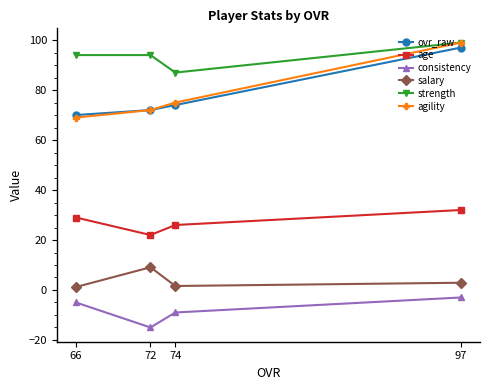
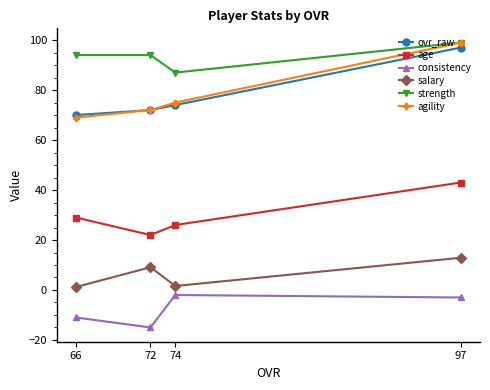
  {
    "ovr_raw": {
      "97": 97
    },
    "age": {
      "66": 29,
      "72": 22,
      "74": 26,
-     "97": 32
+     "97": 43
    },
    "consistency": {
-     "66": -5,
+     "66": -11,
      "72": -15,
-     "74": -9,
+     "74": -2,
      "97": -3
    },
    "salary": {
      "66": 1,
      "72": 9,
      "74": 2,
-     "97": 3
+     "97": 13
    },
    "strength": {
      "66": 94,
      "72": 94,
      "74": 87
    }
  }
